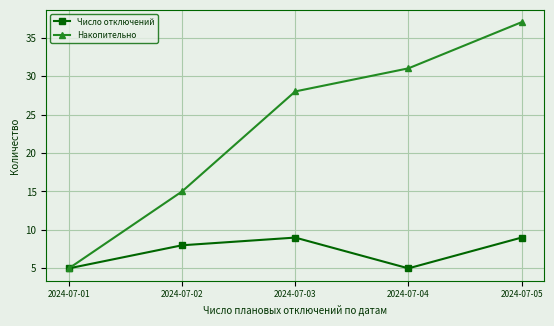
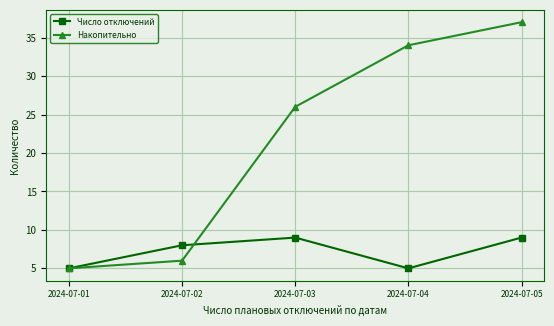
  {
    "Число отключений": {
      "2024-07-02": 8,
      "2024-07-03": 9,
      "2024-07-04": 5,
      "2024-07-05": 9
    },
    "Накопительно": {
-     "2024-07-02": 15,
-     "2024-07-03": 28,
-     "2024-07-04": 31,
+     "2024-07-02": 6,
+     "2024-07-03": 26,
+     "2024-07-04": 34,
      "2024-07-05": 37
    }
  }
